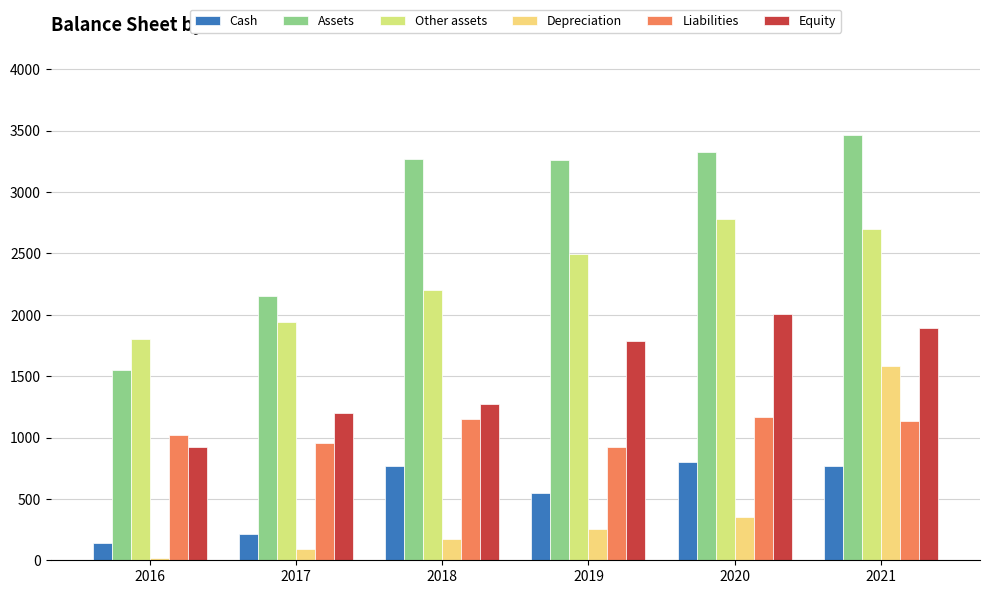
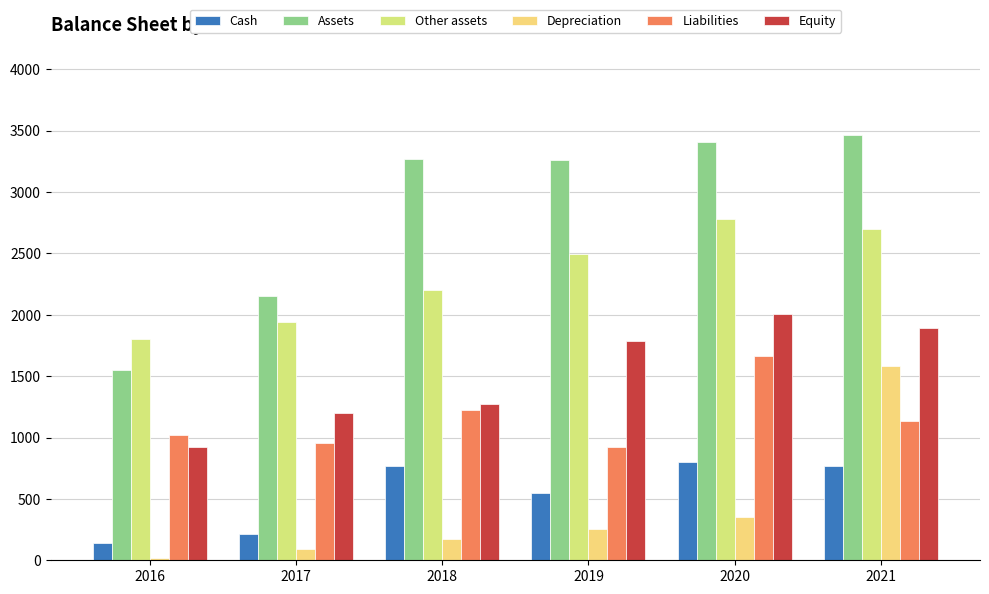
  {
    "Cash": {
      "2016": 140,
      "2017": 210,
      "2018": 760,
      "2019": 550,
      "2020": 800,
      "2021": 770
    },
    "Assets": {
      "2016": 1550,
      "2017": 2150,
      "2018": 3270,
      "2019": 3260,
-     "2020": 3330,
+     "2020": 3400,
      "2021": 3460
    },
    "Liabilities": {
      "2016": 1020,
      "2017": 950,
-     "2018": 1150,
+     "2018": 1230,
      "2019": 930,
-     "2020": 1160,
+     "2020": 1670,
      "2021": 1130
    },
    "Equity": {
      "2016": 920,
      "2017": 1200,
      "2018": 1270,
      "2019": 1790,
      "2020": 2010,
      "2021": 1900
    }
  }
